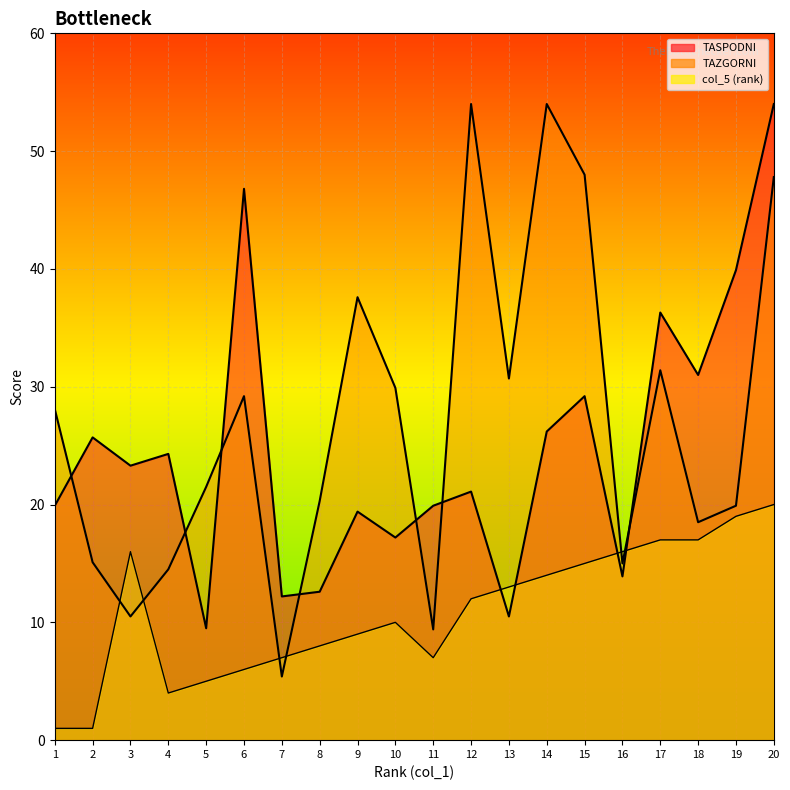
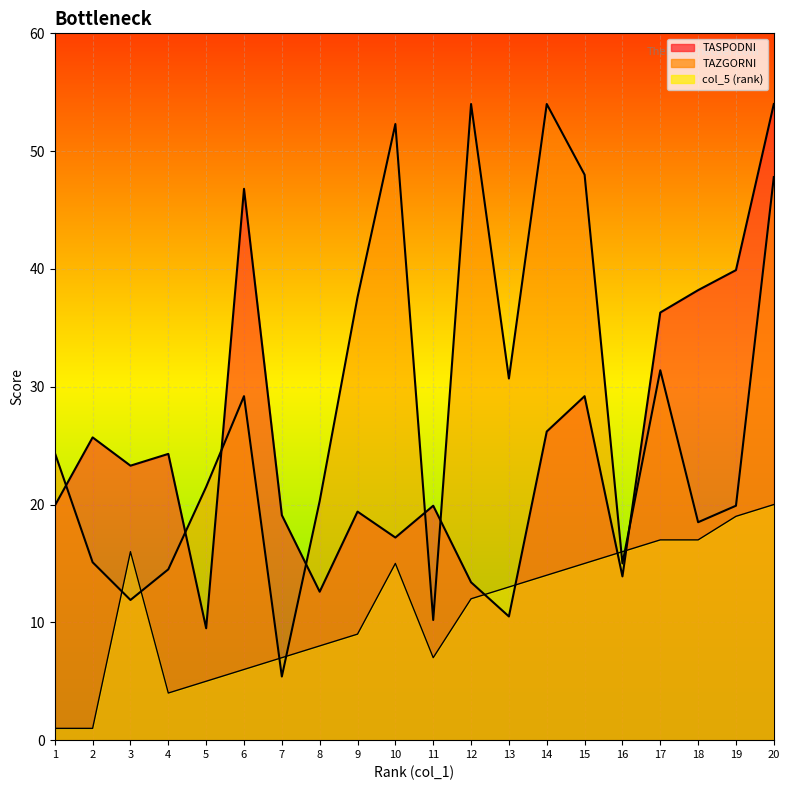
  {
    "TASPODNI": {
      "1": 19.9,
      "2": 25.7,
      "3": 23.3,
      "4": 24.3,
      "5": 9.5,
      "6": 46.8,
-     "7": 12.2,
+     "7": 19.1,
      "8": 12.6,
      "9": 19.4,
      "10": 17.2,
      "11": 19.9,
-     "12": 21.1,
+     "12": 13.4,
      "13": 10.5,
      "14": 26.2,
      "15": 29.2,
      "16": 13.9,
      "17": 36.3,
-     "18": 31.0,
+     "18": 38.2,
      "19": 39.9,
      "20": 54.0
    },
    "TAZGORNI": {
-     "1": 28.1,
+     "1": 24.4,
      "2": 15.1,
-     "3": 10.5,
+     "3": 11.9,
      "4": 14.5,
      "5": 21.5,
      "6": 29.2,
      "7": 5.4,
      "8": 20.3,
      "9": 37.6,
-     "10": 29.9,
-     "11": 9.4,
+     "10": 52.3,
+     "11": 10.2,
      "12": 54.0,
      "13": 30.7,
      "14": 54.0,
      "15": 48.0,
      "16": 15.0,
      "17": 31.4,
      "18": 18.5,
      "19": 19.9,
      "20": 47.8
    },
    "col_5 (rank)": {
      "1": 1,
      "2": 1,
      "3": 16,
      "4": 4,
      "5": 5,
      "6": 6,
      "7": 7,
      "8": 8,
      "9": 9,
-     "10": 10,
+     "10": 15,
      "11": 7,
      "12": 12,
      "13": 13,
      "14": 14,
      "15": 15,
      "16": 16,
      "17": 17,
      "18": 17,
      "19": 19,
      "20": 20
    }
  }
